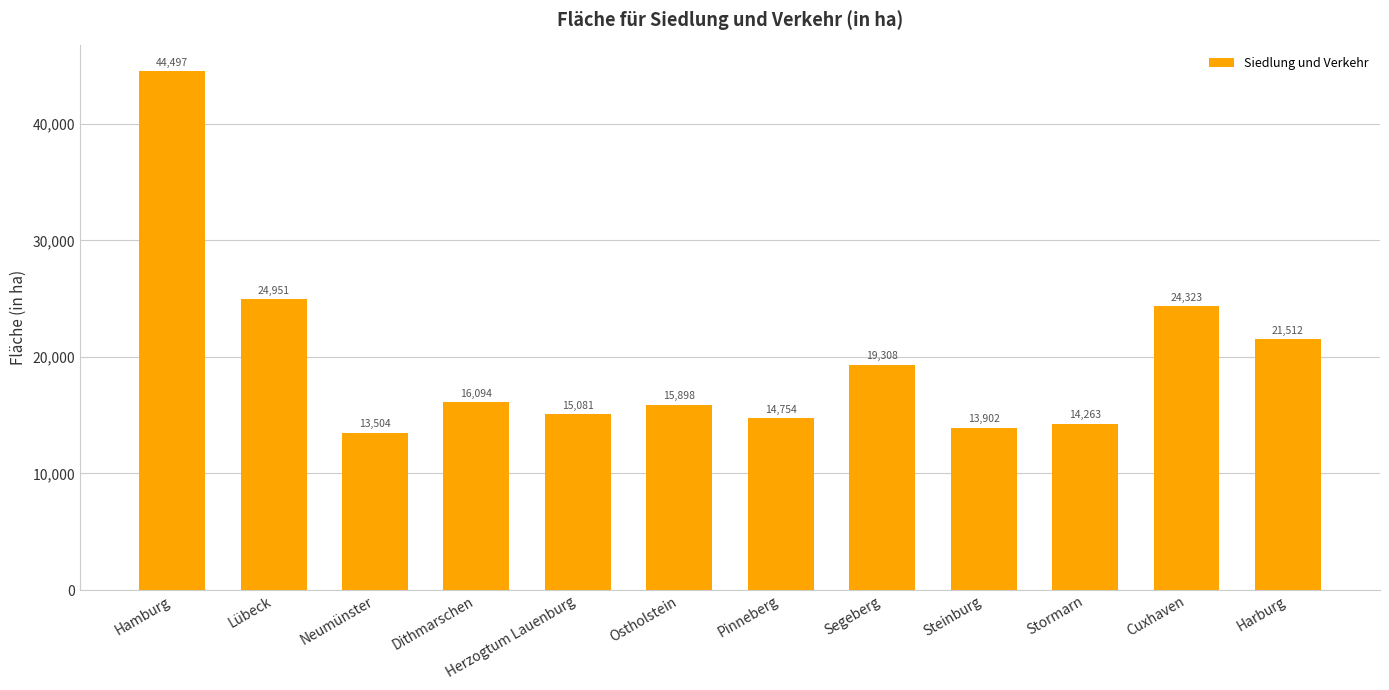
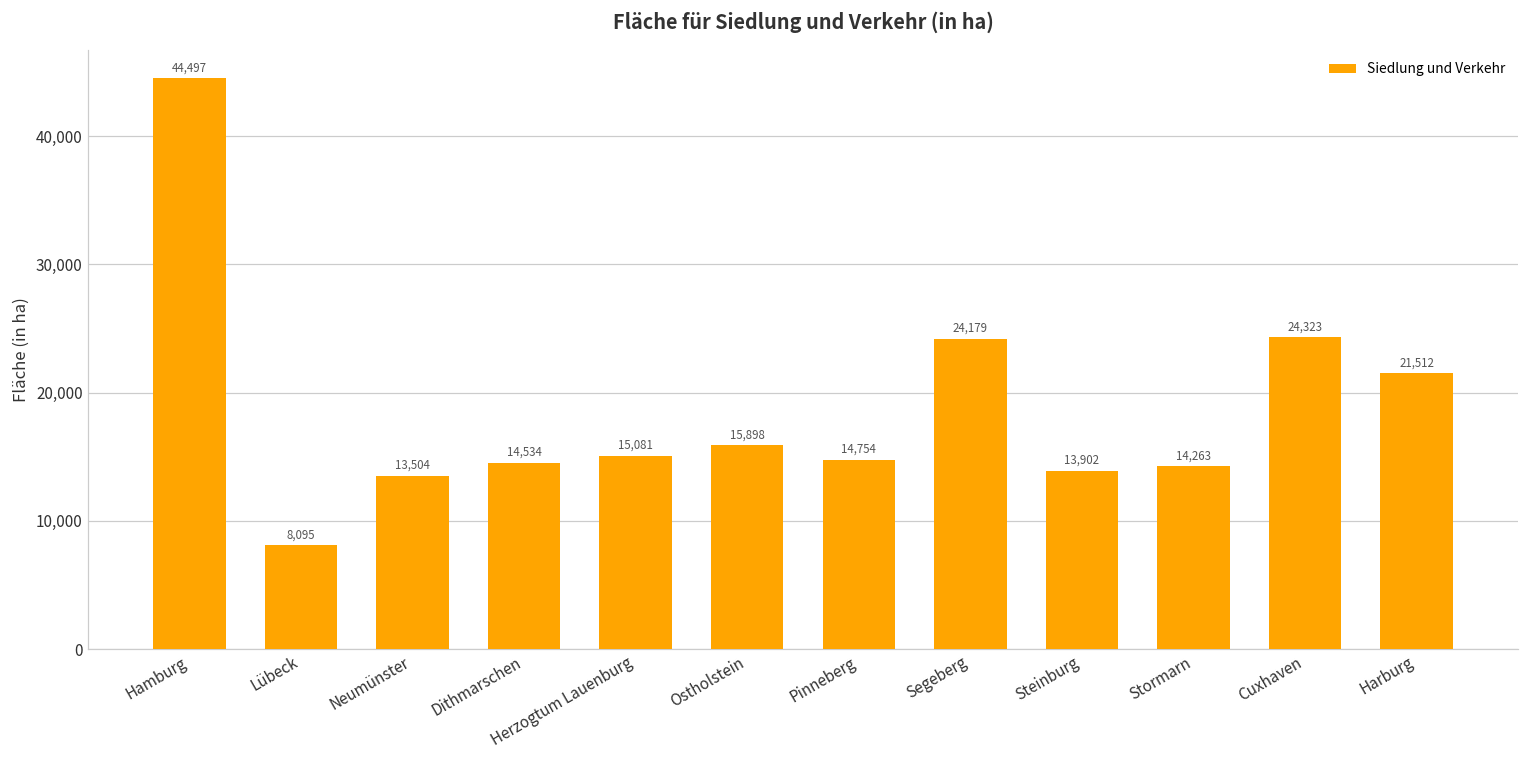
  {
    "Hamburg": "44,497",
-   "Lübeck": "24,951",
+   "Lübeck": "8,095",
    "Neumünster": "13,504",
-   "Dithmarschen": "16,094",
+   "Dithmarschen": "14,534",
    "Herzogtum Lauenburg": "15,081",
    "Ostholstein": "15,898",
    "Pinneberg": "14,754",
-   "Segeberg": "19,308",
+   "Segeberg": "24,179",
    "Steinburg": "13,902",
    "Stormarn": "14,263",
    "Cuxhaven": "24,323",
    "Harburg": "21,512"
  }
